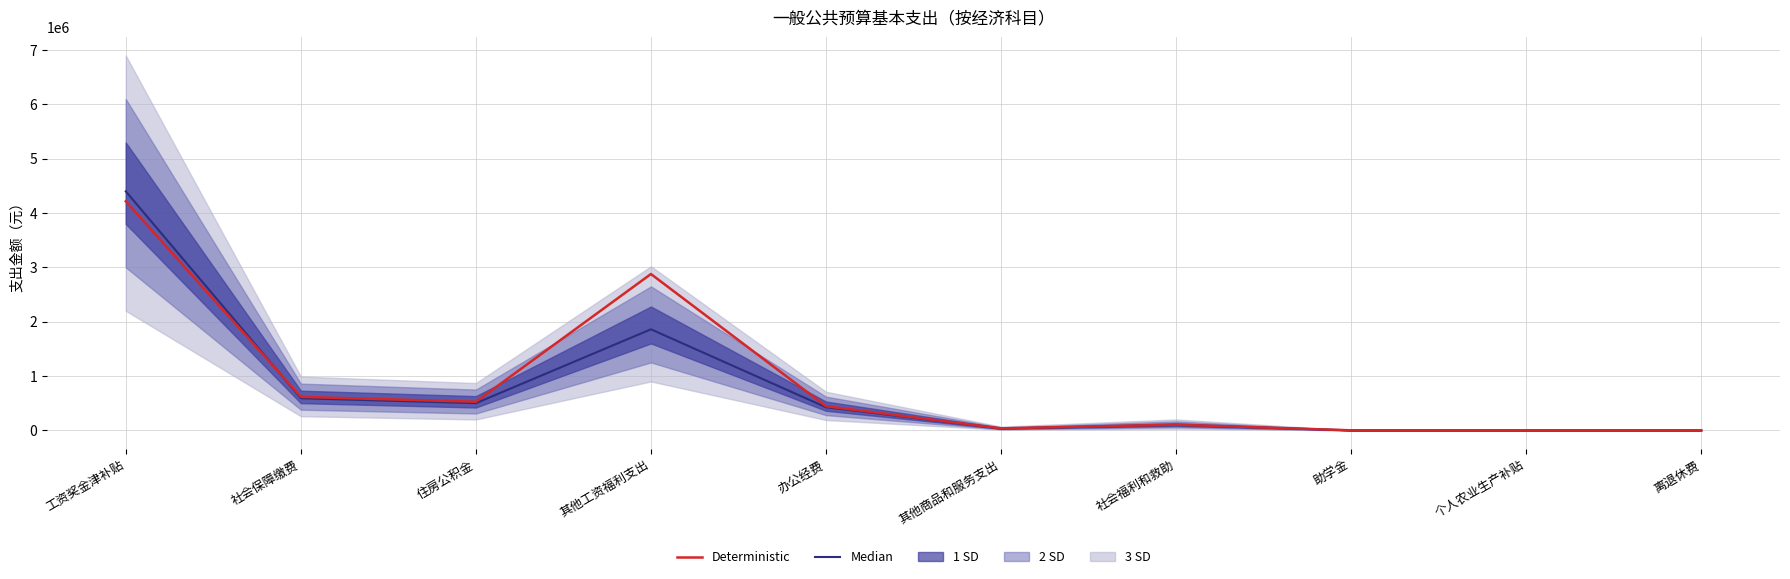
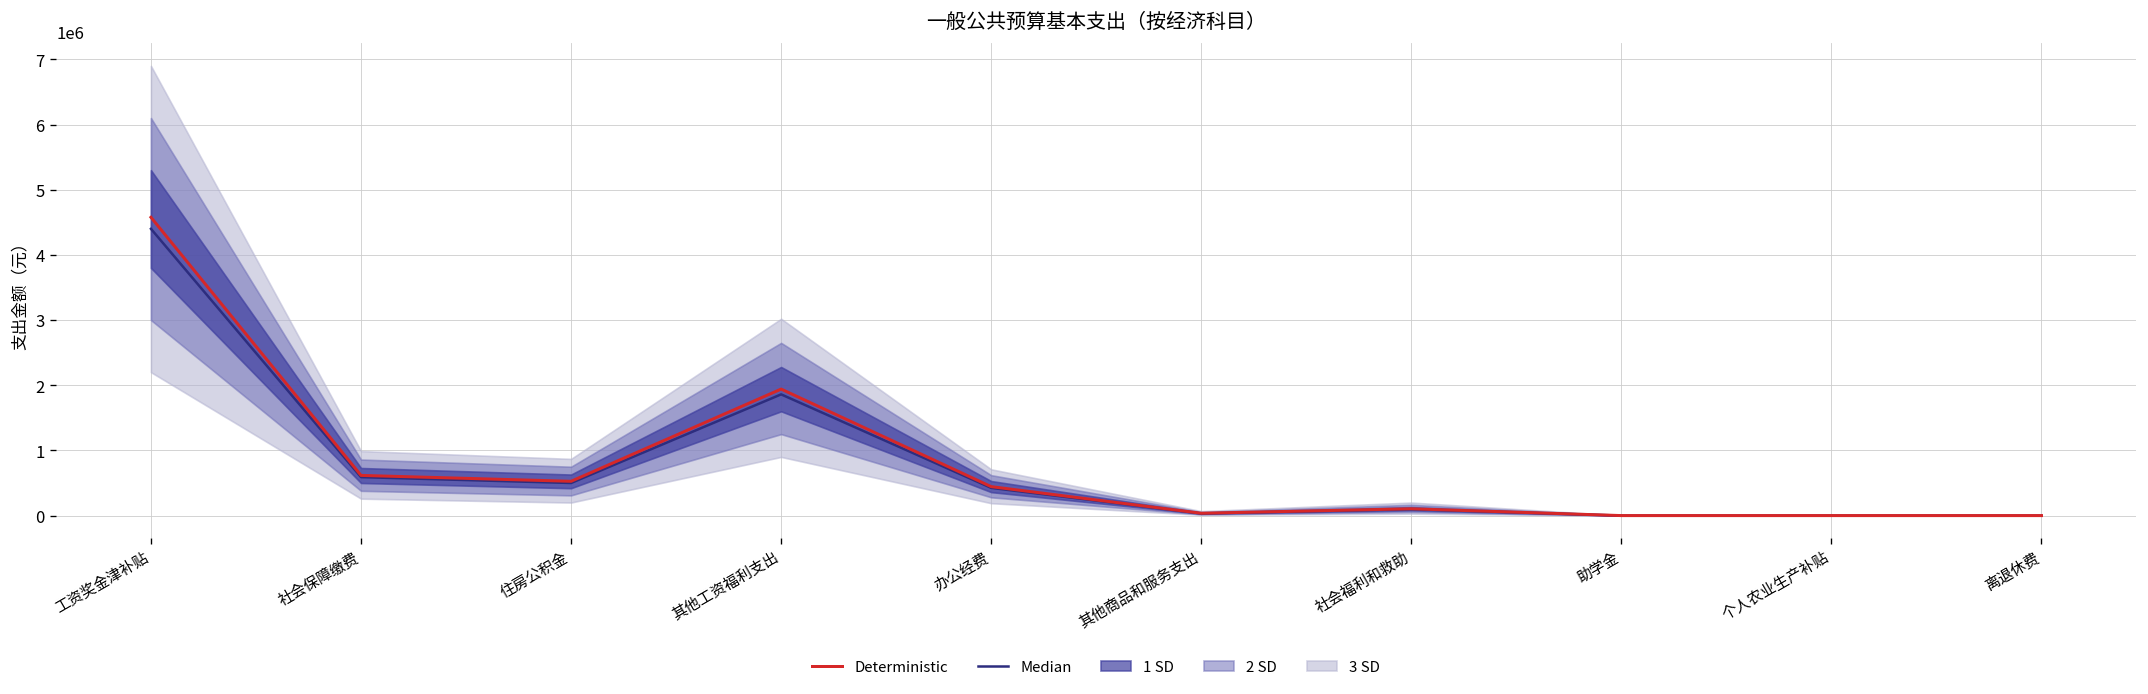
  {
    "Deterministic": {
-     "工资奖金津补贴": 4200000,
-     "其他工资福利支出": 2900000
+     "工资奖金津补贴": 4600000,
+     "其他工资福利支出": 1900000
    }
  }
